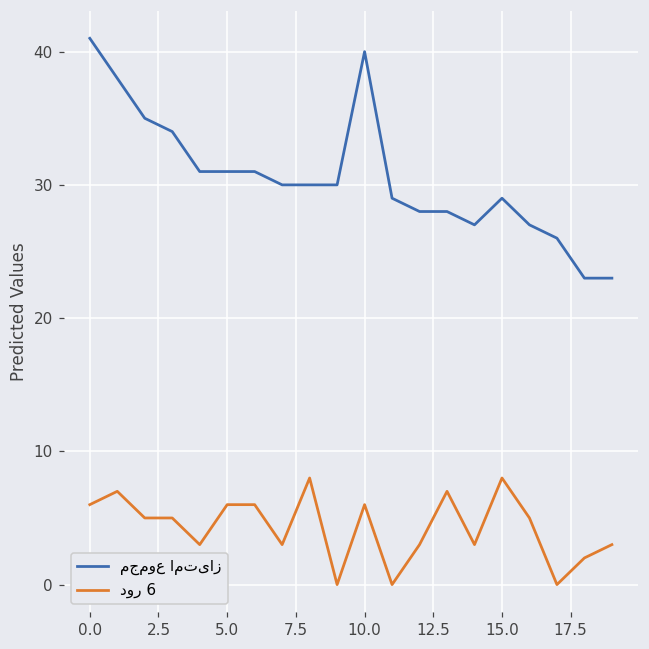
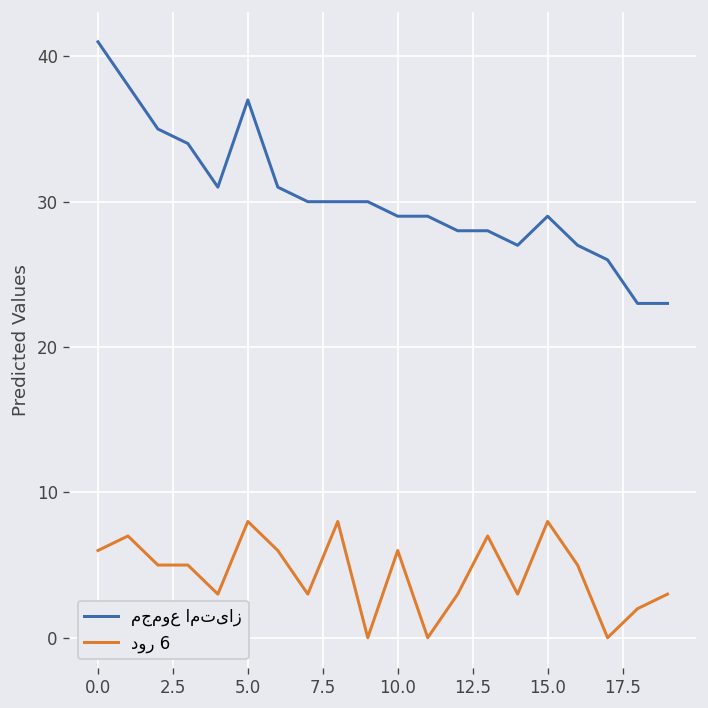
  {
    "مجموع امتیاز": {
      "0.0": 41,
-     "5.0": 31,
-     "10.0": 40,
+     "5.0": 37,
+     "10.0": 29,
      "15.0": 29
    },
    "دور 6": {
      "0.0": 6,
-     "5.0": 6,
+     "5.0": 8,
      "10.0": 6,
      "15.0": 8
    }
  }
